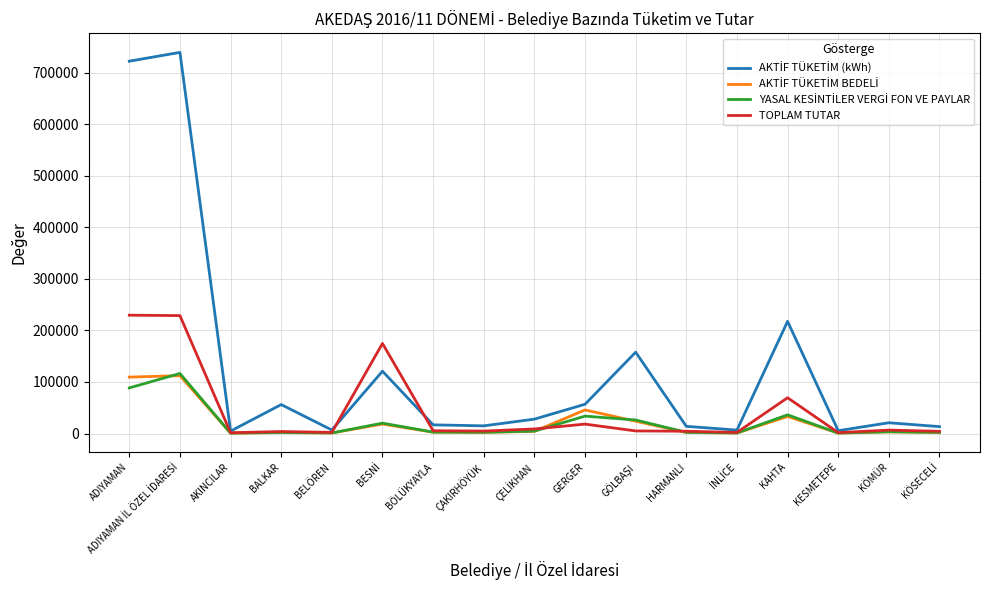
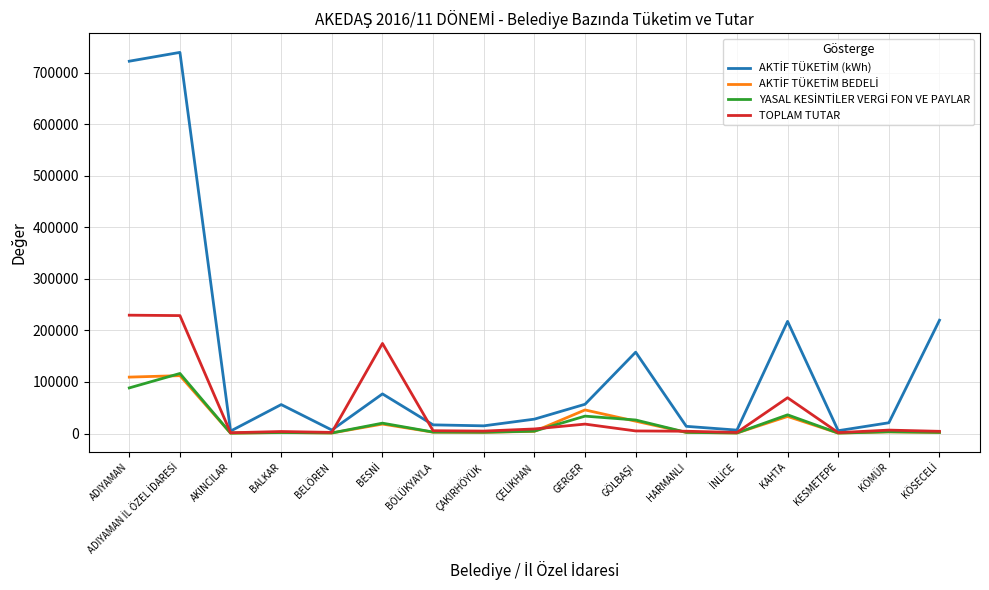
  {
    "AKTİF TÜKETİM (kWh)": {
      "ADIYAMAN": 720000,
      "ADIYAMAN İL ÖZEL İDARESİ": 740000,
      "BALKAR": 60000,
-     "BESNİ": 120000,
+     "BESNİ": 80000,
      "BÖLÜKYAYLA": 20000,
      "ÇAKIRHÖYÜK": 10000,
      "ÇELİKHAN": 30000,
      "GERGER": 60000,
      "GÖLBAŞI": 160000,
      "HARMANLI": 10000,
      "KAHTA": 220000,
      "KÖMÜR": 20000,
-     "KÖSECELİ": 10000
+     "KÖSECELİ": 220000
    },
    "AKTİF TÜKETİM BEDELİ": {
      "ADIYAMAN": 110000,
      "GERGER": 50000
    },
    "YASAL KESİNTİLER VERGİ FON VE PAYLAR": {
      "ADIYAMAN": 90000,
      "GERGER": 30000
    },
    "TOPLAM TUTAR": {
      "ADIYAMAN": 230000,
      "ADIYAMAN İL ÖZEL İDARESİ": 230000,
      "BESNİ": 170000,
      "GERGER": 20000,
      "GÖLBAŞI": 10000,
      "KAHTA": 70000
    }
  }
